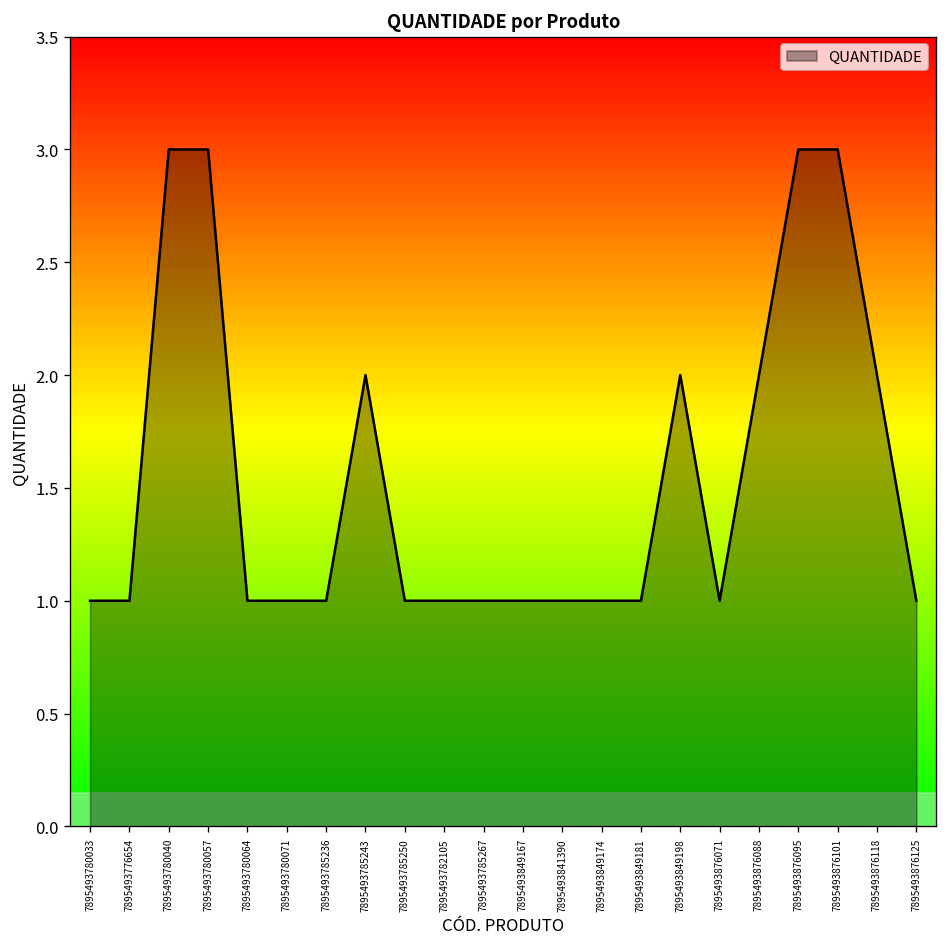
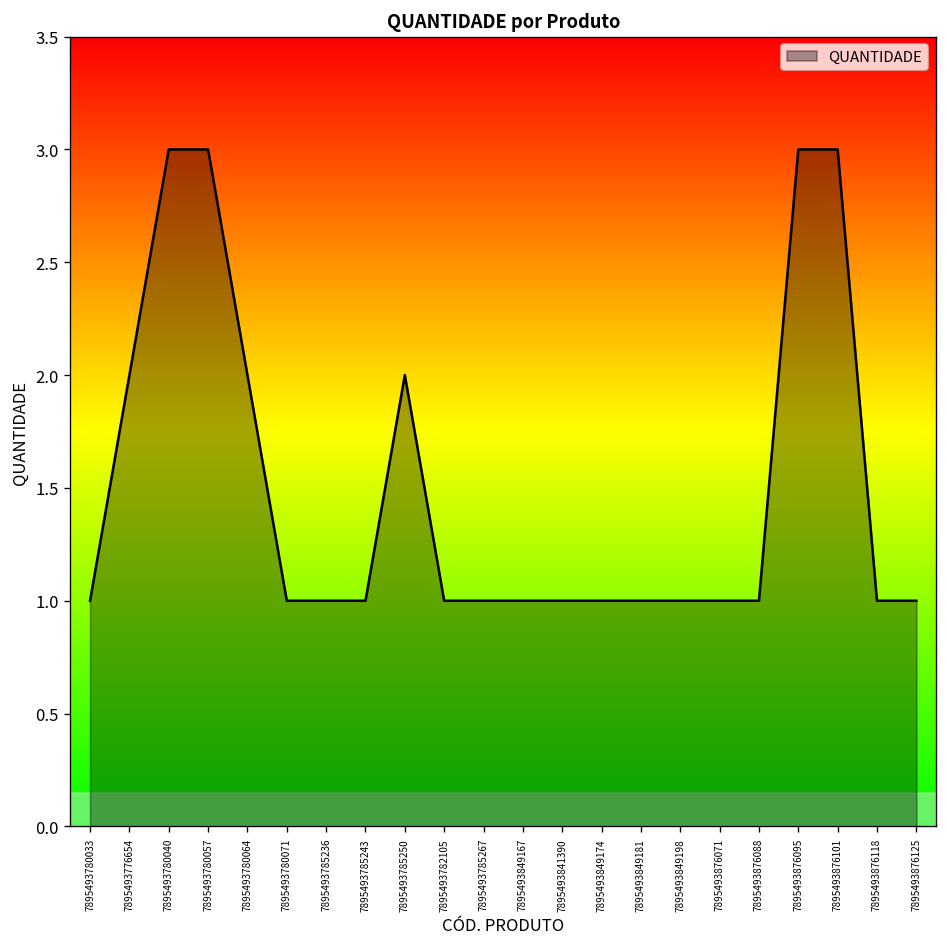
  {
    "7895493780033": 1,
-   "7895493776654": 1,
+   "7895493776654": 2,
    "7895493780040": 3,
    "7895493780057": 3,
-   "7895493780064": 1,
+   "7895493780064": 2,
    "7895493780071": 1,
    "7895493785236": 1,
-   "7895493785243": 2,
-   "7895493785250": 1,
+   "7895493785243": 1,
+   "7895493785250": 2,
    "7895493782105": 1,
    "7895493785267": 1,
    "7895493849167": 1,
    "7895493841390": 1,
    "7895493849174": 1,
    "7895493849181": 1,
-   "7895493849198": 2,
+   "7895493849198": 1,
    "7895493876071": 1,
-   "7895493876088": 2,
+   "7895493876088": 1,
    "7895493876095": 3,
    "7895493876101": 3,
-   "7895493876118": 2,
+   "7895493876118": 1,
    "7895493876125": 1
  }
